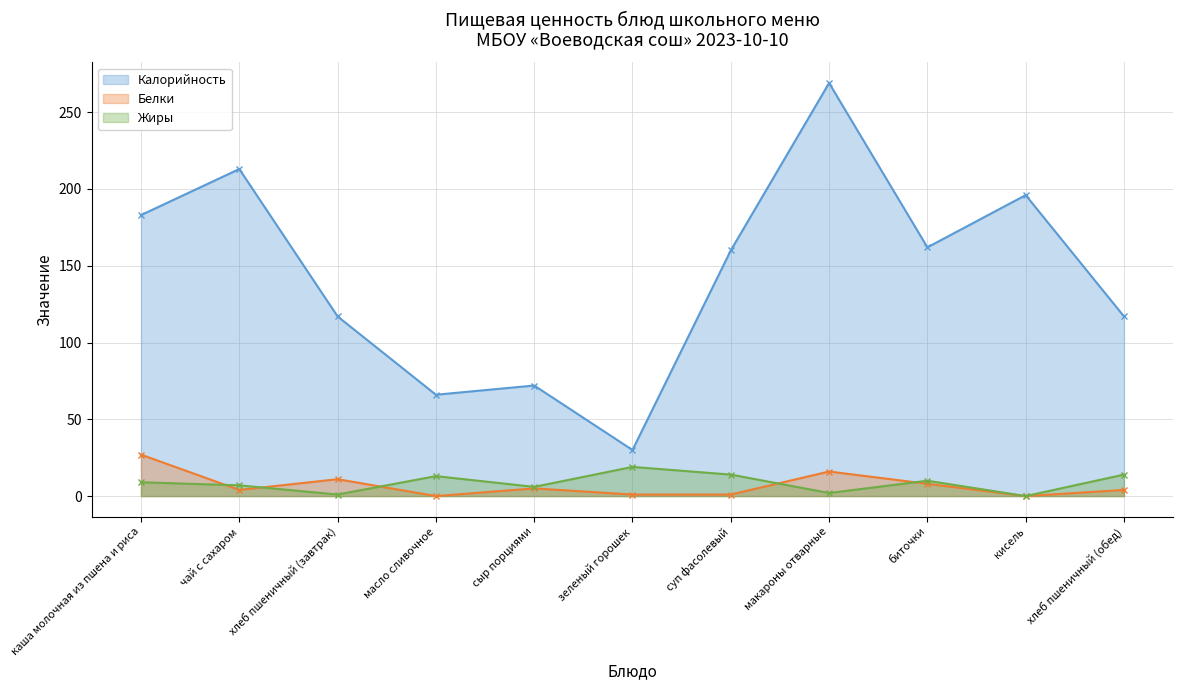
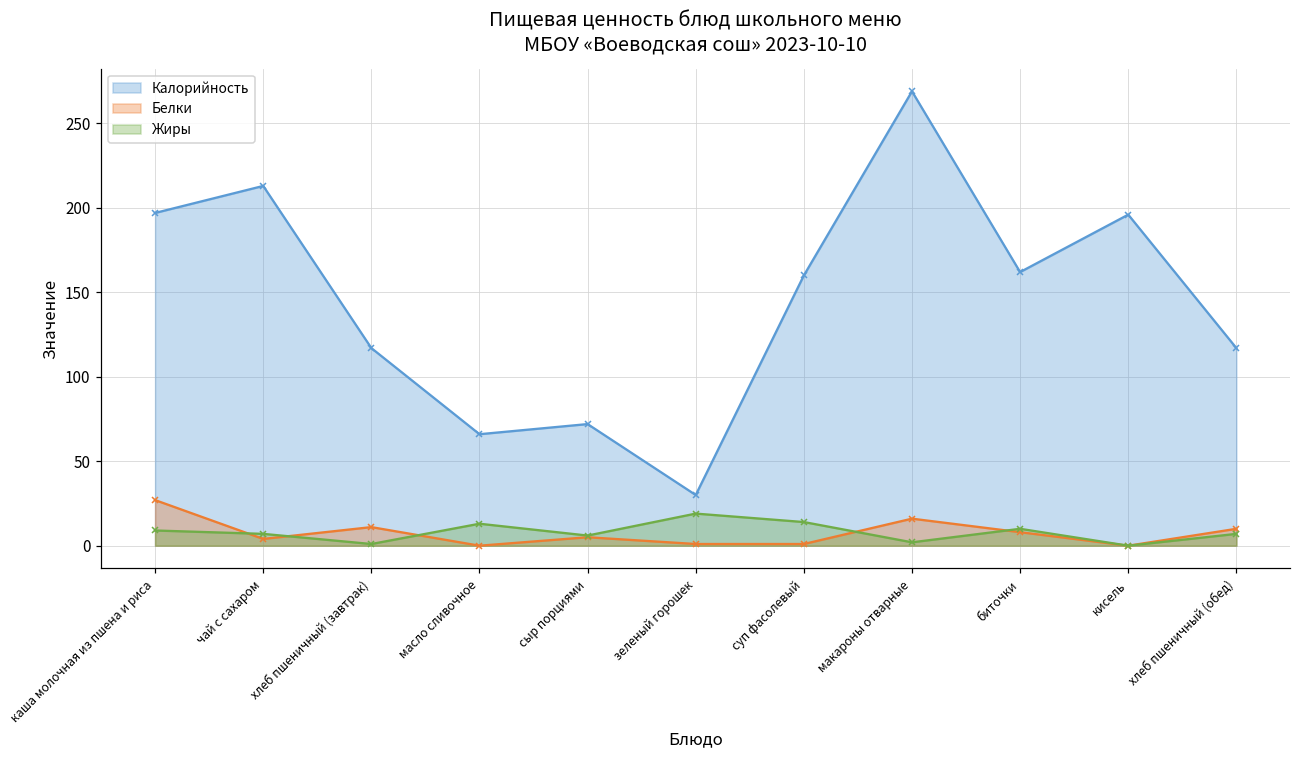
  {
    "Калорийность": {
-     "каша молочная из пшена и риса": 183,
+     "каша молочная из пшена и риса": 197,
      "чай с сахаром": 213,
      "хлеб пшеничный (завтрак)": 117,
      "масло сливочное": 66,
      "сыр порциями": 72,
      "зеленый горошек": 30,
      "суп фасолевый": 160,
      "макароны отварные": 269,
      "биточки": 162,
      "кисель": 196,
      "хлеб пшеничный (обед)": 117
    },
    "Белки": {
      "каша молочная из пшена и риса": 27,
      "чай с сахаром": 4,
      "хлеб пшеничный (завтрак)": 11,
      "масло сливочное": 0,
      "зеленый горошек": 1,
      "суп фасолевый": 1,
      "макароны отварные": 16,
      "биточки": 8,
-     "хлеб пшеничный (обед)": 4
+     "хлеб пшеничный (обед)": 10
    },
    "Жиры": {
      "каша молочная из пшена и риса": 9,
      "чай с сахаром": 7,
      "хлеб пшеничный (завтрак)": 1,
      "масло сливочное": 13,
      "зеленый горошек": 19,
      "суп фасолевый": 14,
      "макароны отварные": 2,
      "биточки": 10,
-     "хлеб пшеничный (обед)": 14
+     "хлеб пшеничный (обед)": 7
    }
  }
